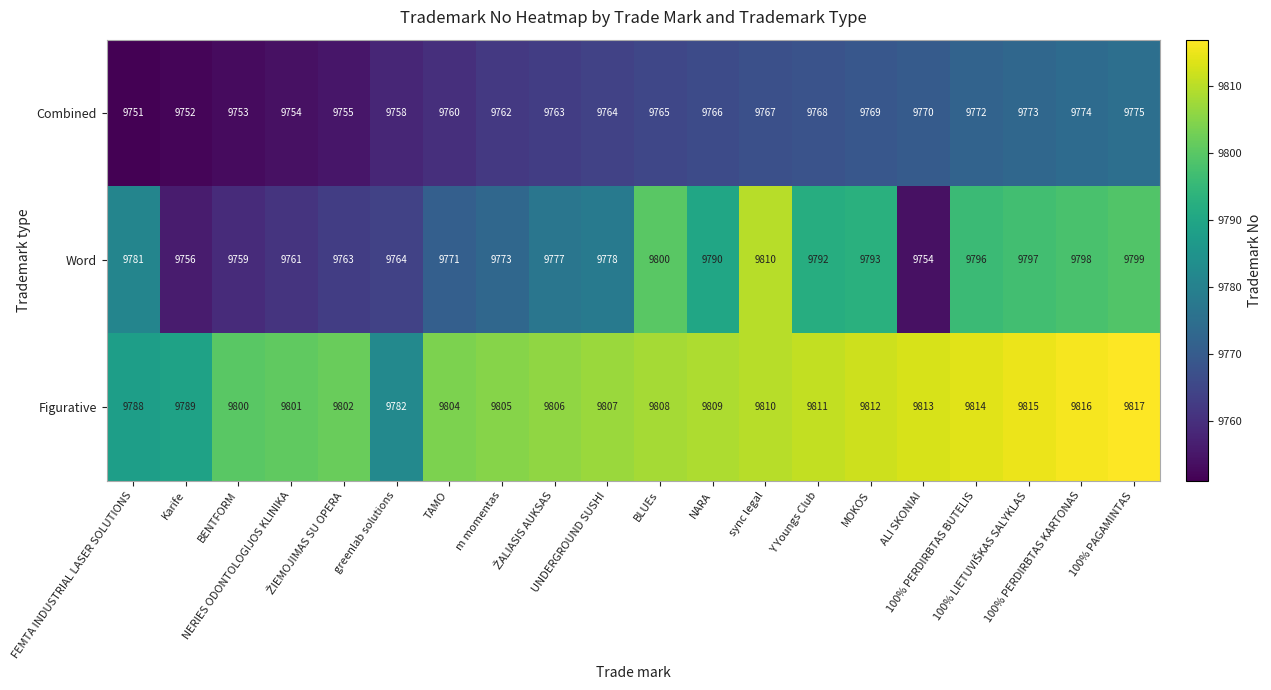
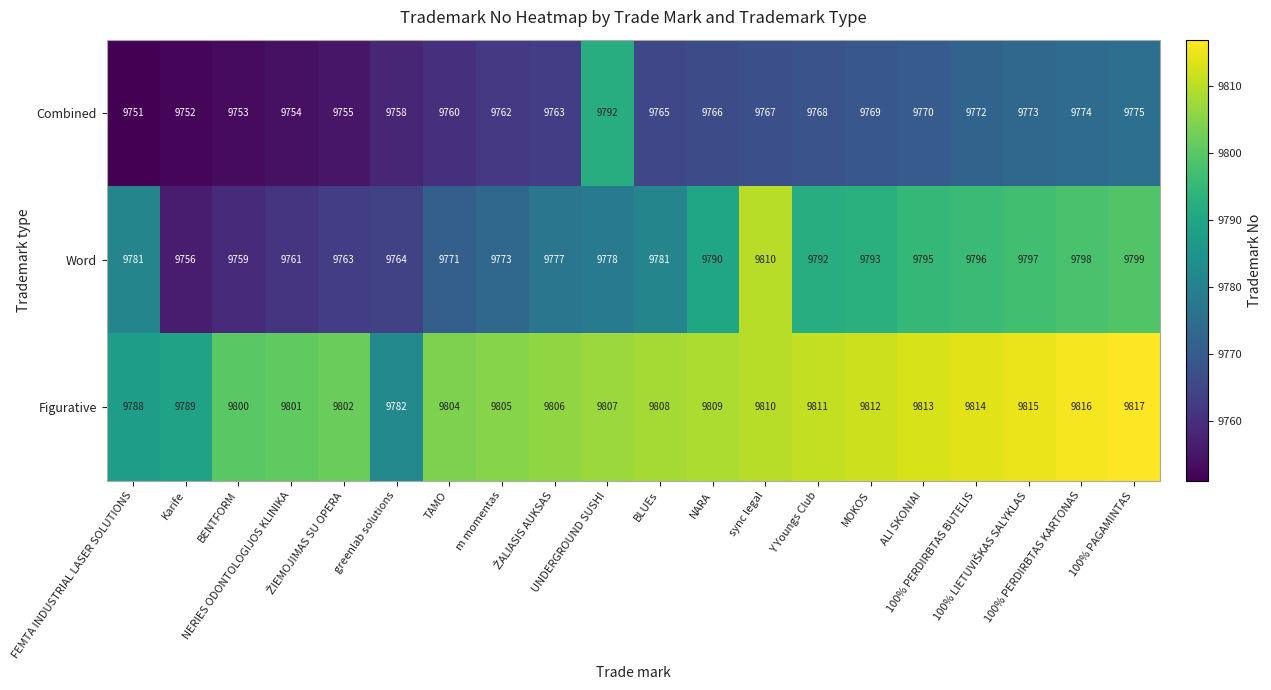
  {
    "Combined": {
      "FEMTA INDUSTRIAL LASER SOLUTIONS": 9751,
      "Karife": 9752,
      "BENTFORM": 9753,
      "NERIES ODONTOLOGIJOS KLINIKA": 9754,
      "ŽIEMOJIMAS SU OPERA": 9755,
      "greenlab solutions": 9758,
      "TAMO": 9760,
      "m momentas": 9762,
      "ŽALIASIS AUKSAS": 9763,
-     "UNDERGROUND SUSHI": 9764,
+     "UNDERGROUND SUSHI": 9792,
      "BLUEs": 9765,
      "NARA": 9766,
      "sync legal": 9767,
      "Y Youngs Club": 9768,
      "MOKOS": 9769,
      "ALI SKONIAI": 9770,
      "100% PERDIRBTAS BUTELIS": 9772,
      "100% LIETUVIŠKAS SALYKLAS": 9773,
      "100% PERDIRBTAS KARTONAS": 9774,
      "100% PAGAMINTAS": 9775
    },
    "Word": {
      "FEMTA INDUSTRIAL LASER SOLUTIONS": 9781,
      "Karife": 9756,
      "BENTFORM": 9759,
      "NERIES ODONTOLOGIJOS KLINIKA": 9761,
      "ŽIEMOJIMAS SU OPERA": 9763,
      "greenlab solutions": 9764,
      "TAMO": 9771,
      "m momentas": 9773,
      "ŽALIASIS AUKSAS": 9777,
      "UNDERGROUND SUSHI": 9778,
-     "BLUEs": 9800,
+     "BLUEs": 9781,
      "NARA": 9790,
      "sync legal": 9810,
      "Y Youngs Club": 9792,
      "MOKOS": 9793,
-     "ALI SKONIAI": 9754,
+     "ALI SKONIAI": 9795,
      "100% PERDIRBTAS BUTELIS": 9796,
      "100% LIETUVIŠKAS SALYKLAS": 9797,
      "100% PERDIRBTAS KARTONAS": 9798,
      "100% PAGAMINTAS": 9799
    },
    "Figurative": {
      "FEMTA INDUSTRIAL LASER SOLUTIONS": 9788,
      "Karife": 9789,
      "BENTFORM": 9800,
      "NERIES ODONTOLOGIJOS KLINIKA": 9801,
      "ŽIEMOJIMAS SU OPERA": 9802,
      "greenlab solutions": 9782,
      "TAMO": 9804,
      "m momentas": 9805,
      "ŽALIASIS AUKSAS": 9806,
      "UNDERGROUND SUSHI": 9807,
      "BLUEs": 9808,
      "NARA": 9809,
      "sync legal": 9810,
      "Y Youngs Club": 9811,
      "MOKOS": 9812,
      "ALI SKONIAI": 9813,
      "100% PERDIRBTAS BUTELIS": 9814,
      "100% LIETUVIŠKAS SALYKLAS": 9815,
      "100% PERDIRBTAS KARTONAS": 9816,
      "100% PAGAMINTAS": 9817
    }
  }
